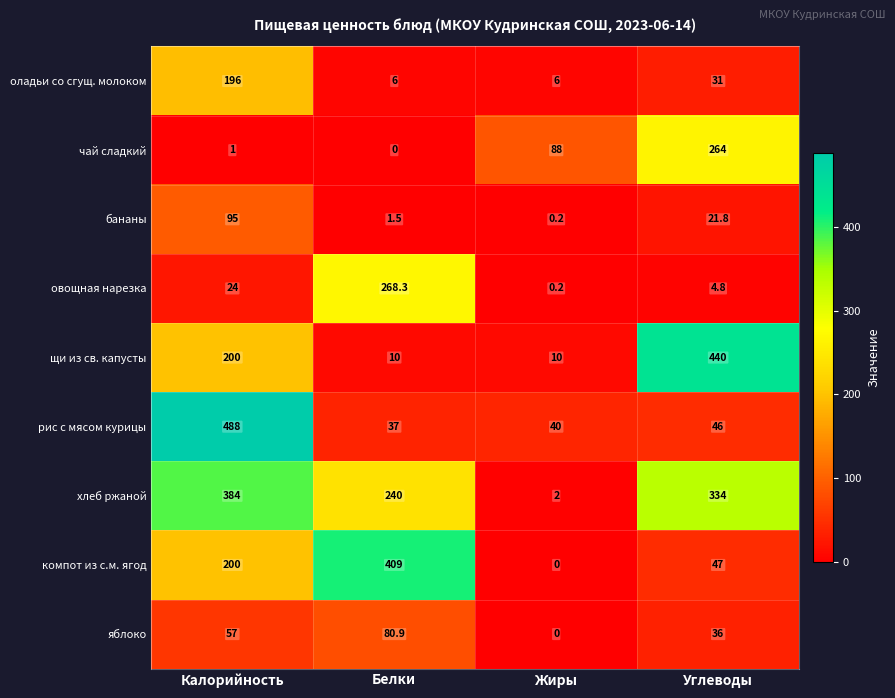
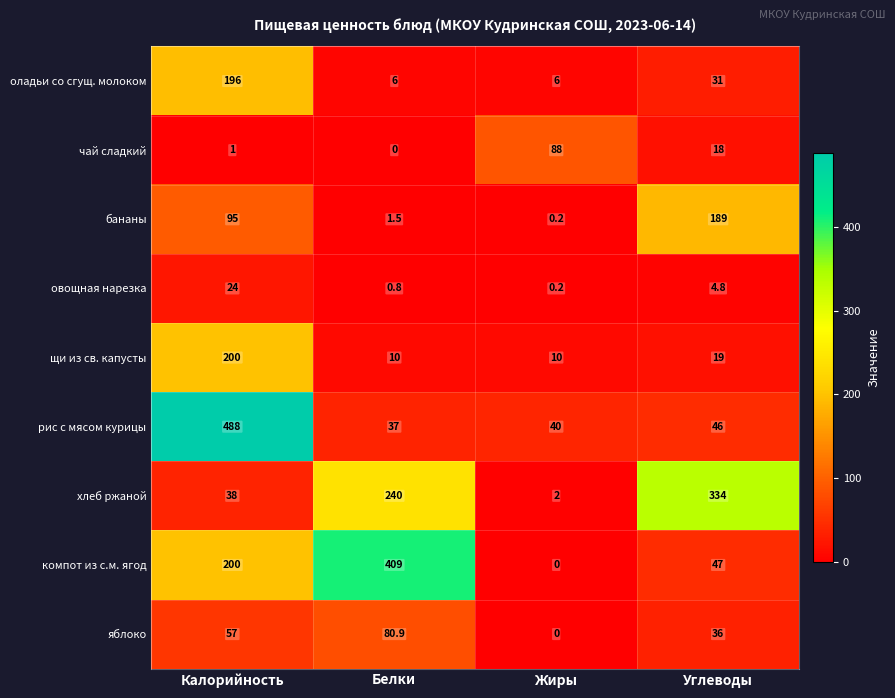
  {
    "чай сладкий": {
-     "Углеводы": 264
+     "Углеводы": 18
    },
    "бананы": {
-     "Углеводы": 21.8
+     "Углеводы": 189
    },
    "овощная нарезка": {
-     "Белки": 268.3
+     "Белки": 0.8
    },
    "щи из св. капусты": {
-     "Углеводы": 440
+     "Углеводы": 19
    },
    "хлеб ржаной": {
-     "Калорийность": 384
+     "Калорийность": 38
    }
  }
